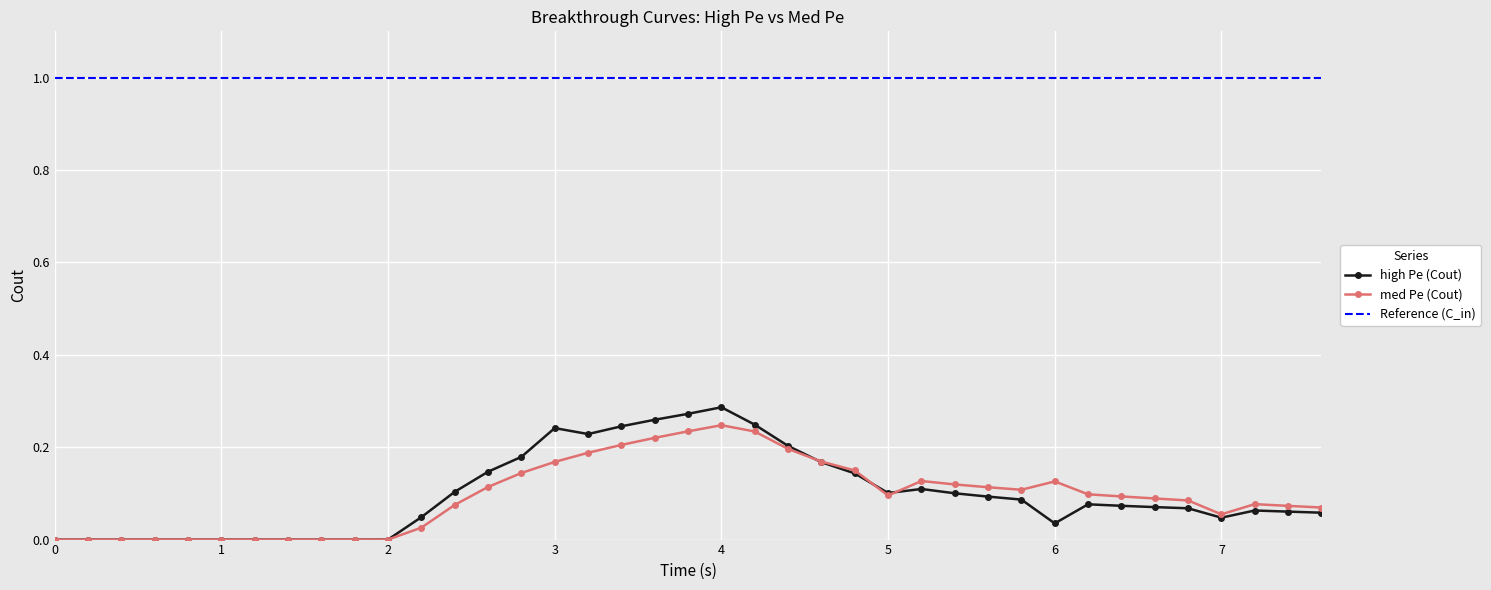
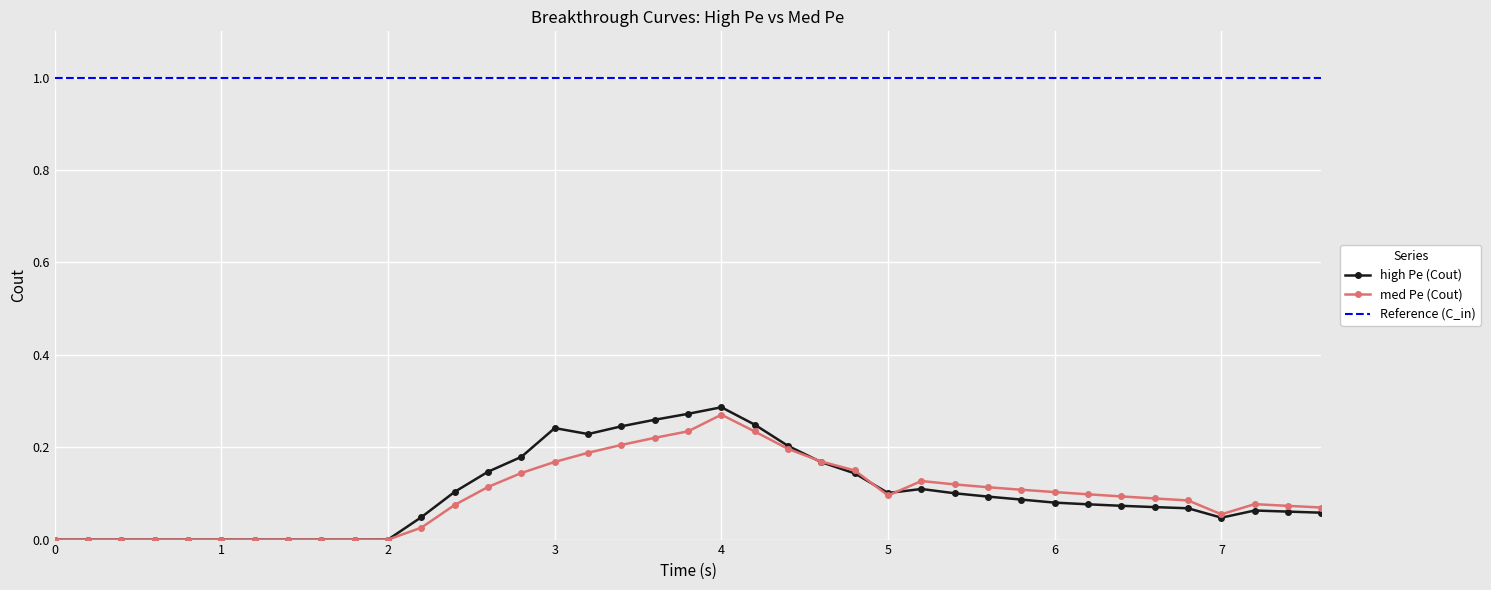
  {
    "high Pe (Cout)": {
      "3": 0.24,
      "4": 0.29,
-     "6": 0.04,
+     "6": 0.08,
      "7": 0.05
    },
    "med Pe (Cout)": {
      "3": 0.17,
-     "4": 0.25,
-     "6": 0.13,
+     "4": 0.27,
+     "6": 0.10,
      "7": 0.05
    }
  }
